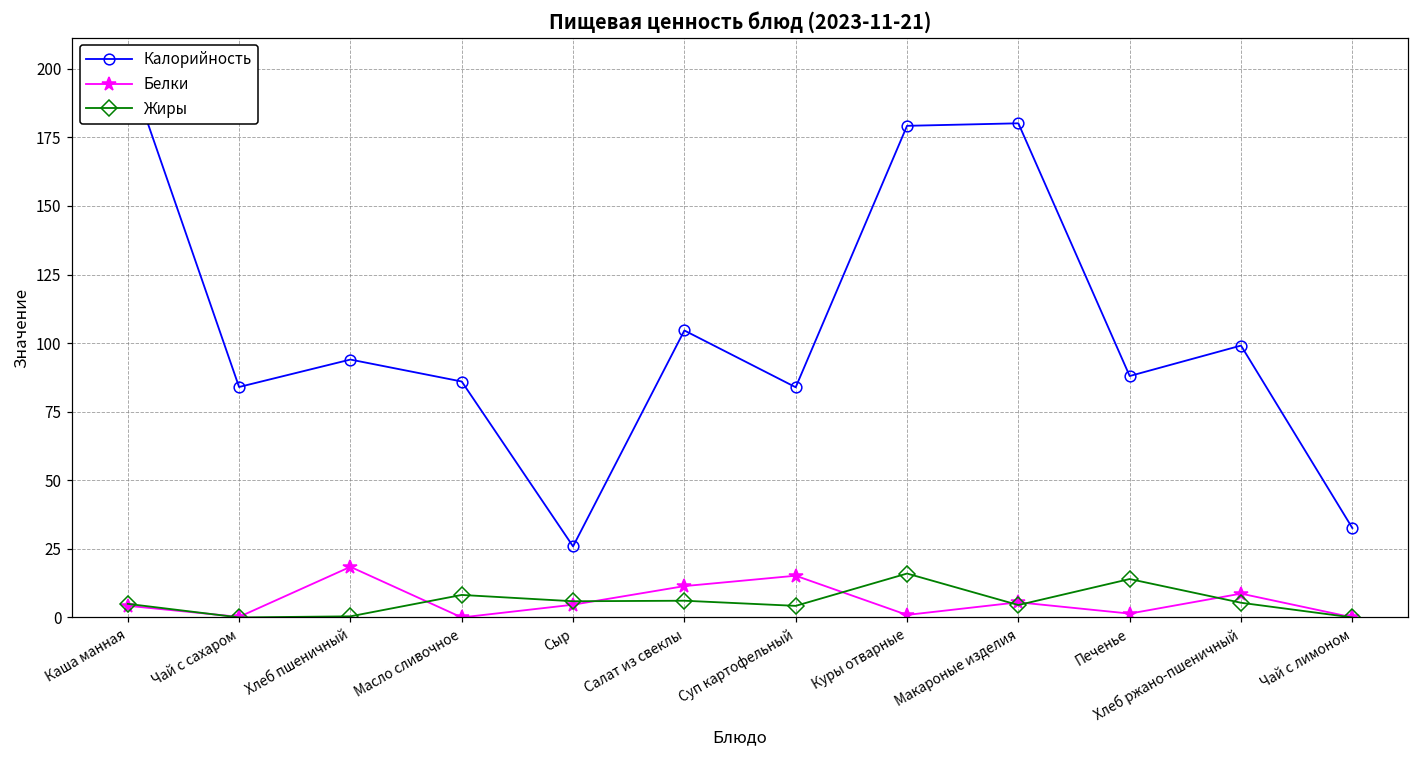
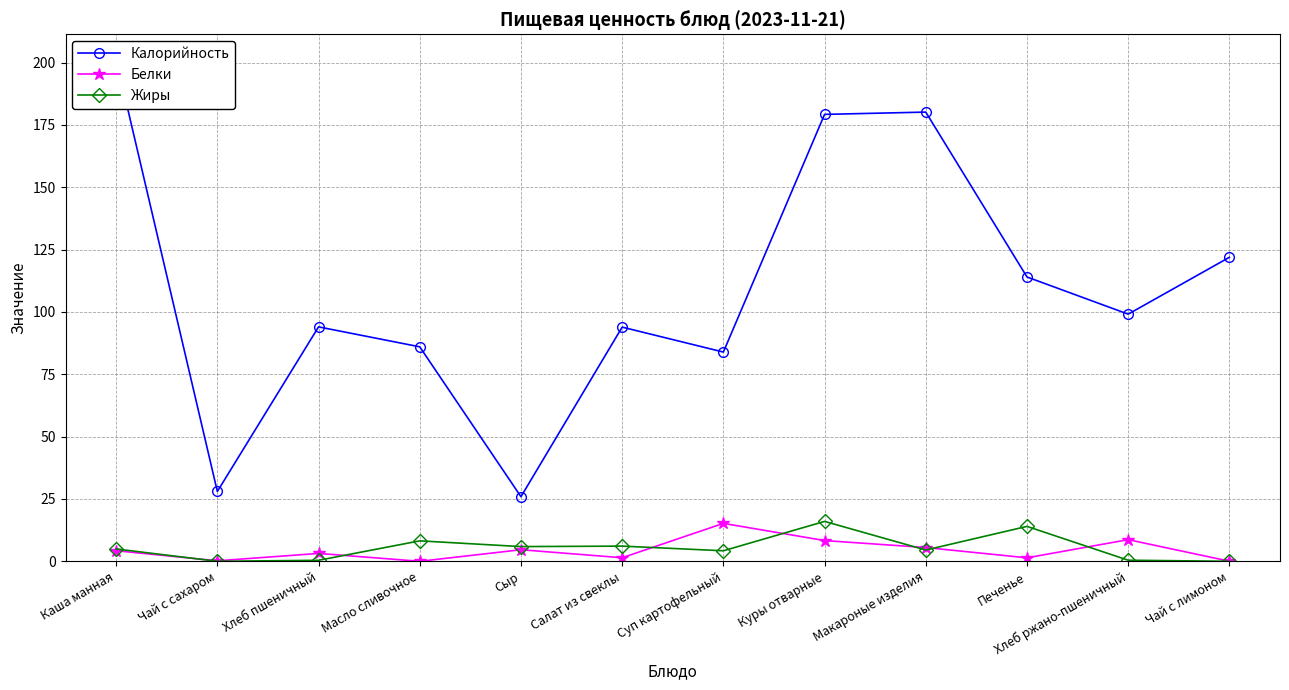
  {
    "Калорийность": {
-     "Чай с сахаром": 84,
+     "Чай с сахаром": 28,
      "Хлеб пшеничный": 94,
      "Масло сливочное": 86,
      "Сыр": 26,
-     "Салат из свеклы": 105,
+     "Салат из свеклы": 94,
      "Суп картофельный": 84,
      "Куры отварные": 179,
      "Макароные изделия": 180,
-     "Печенье": 88,
+     "Печенье": 114,
      "Хлеб ржано-пшеничный": 99,
-     "Чай с лимоном": 33
+     "Чай с лимоном": 122
    },
    "Белки": {
-     "Хлеб пшеничный": 18,
+     "Хлеб пшеничный": 3,
      "Масло сливочное": 0,
      "Сыр": 5,
-     "Салат из свеклы": 11,
+     "Салат из свеклы": 1,
      "Суп картофельный": 15,
-     "Куры отварные": 1,
+     "Куры отварные": 8,
      "Печенье": 1,
      "Хлеб ржано-пшеничный": 9
    },
    "Жиры": {
      "Хлеб пшеничный": 0,
      "Масло сливочное": 8,
      "Сыр": 6,
      "Салат из свеклы": 6,
      "Суп картофельный": 4,
      "Куры отварные": 16,
      "Печенье": 14,
-     "Хлеб ржано-пшеничный": 5
+     "Хлеб ржано-пшеничный": 0
    }
  }
